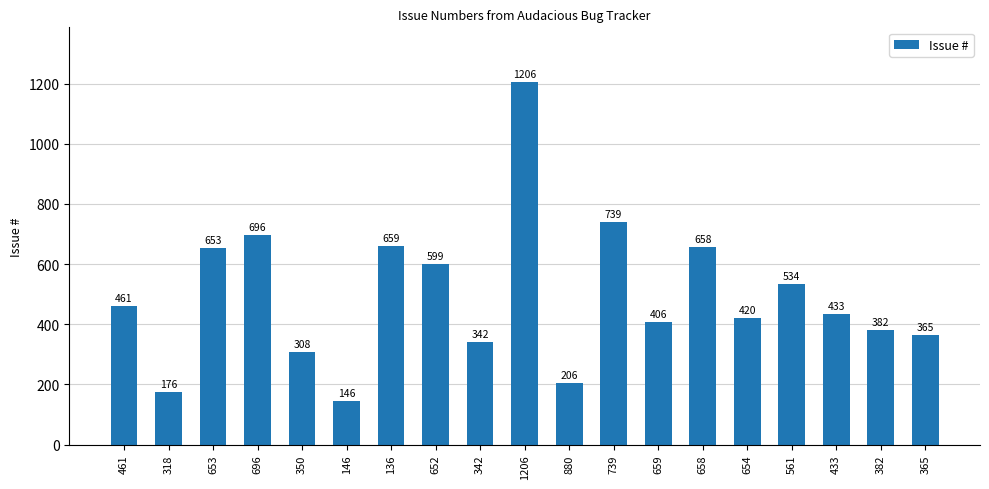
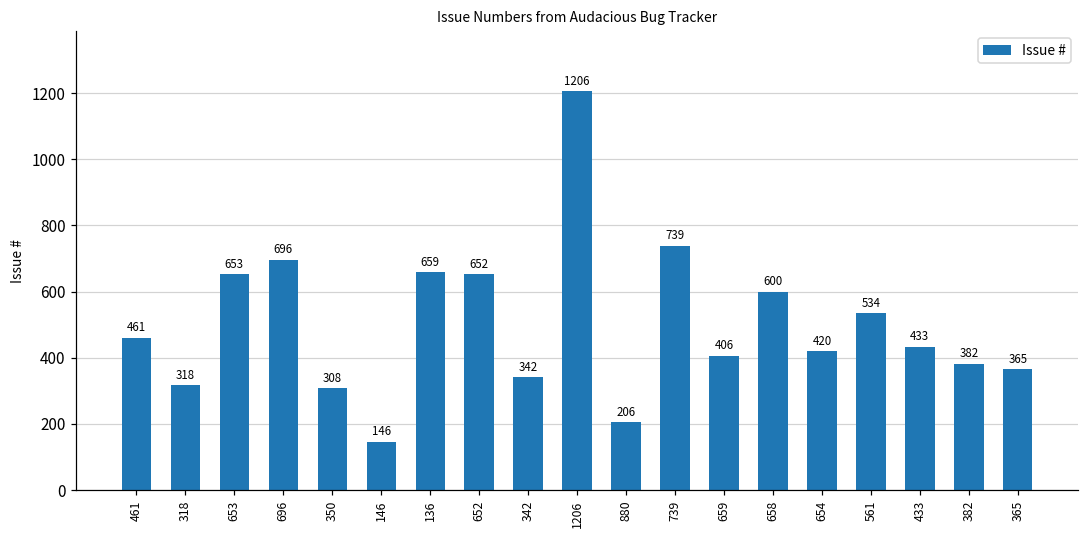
  {
    "461": 461,
-   "318": 176,
+   "318": 318,
    "653": 653,
    "696": 696,
    "350": 308,
    "146": 146,
    "136": 659,
-   "652": 599,
+   "652": 652,
    "342": 342,
    "1206": 1206,
    "880": 206,
    "739": 739,
    "659": 406,
-   "658": 658,
+   "658": 600,
    "654": 420,
    "561": 534,
    "433": 433,
    "382": 382,
    "365": 365
  }
